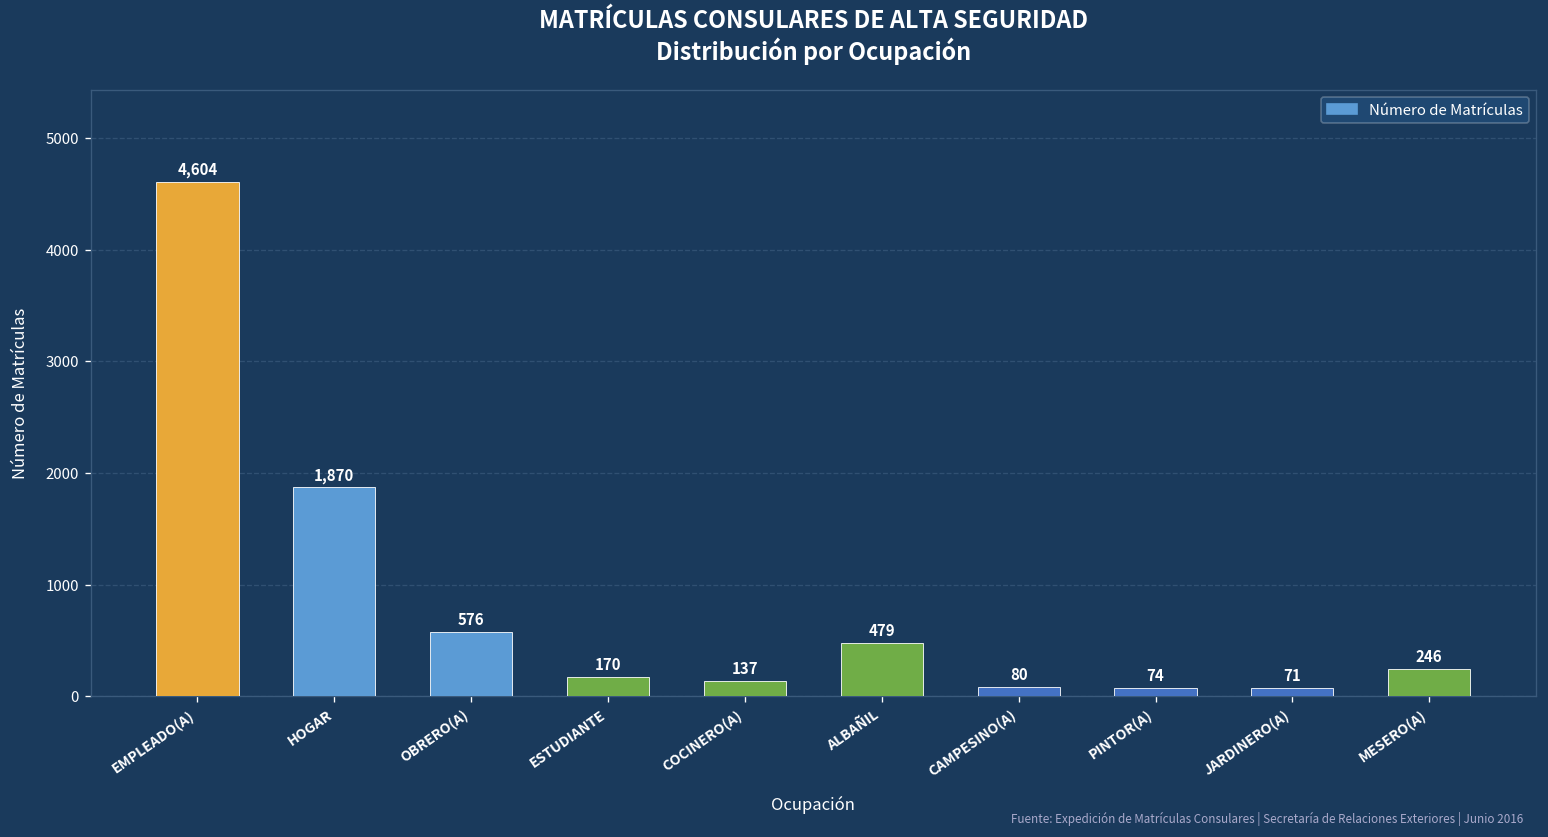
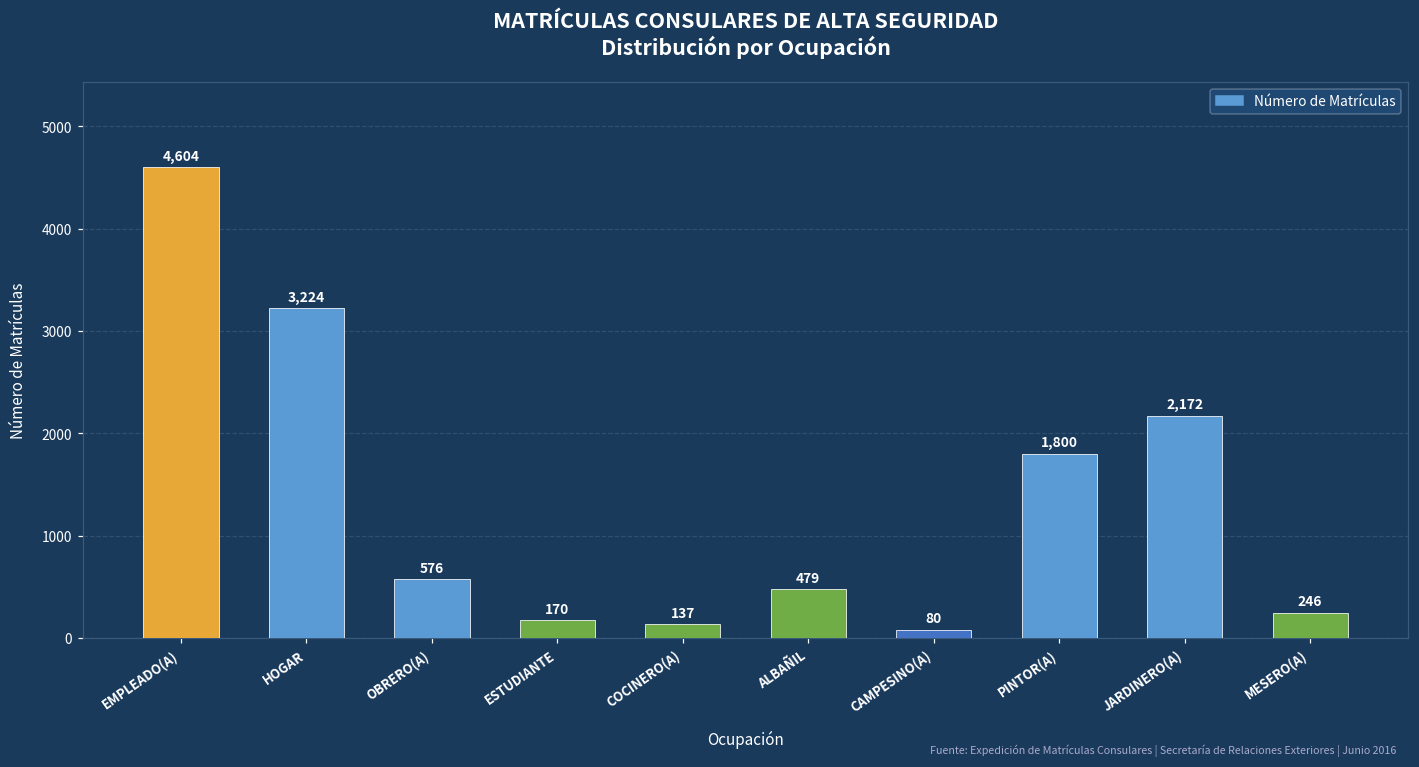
  {
    "EMPLEADO(A)": "4,604",
-   "HOGAR": "1,870",
+   "HOGAR": "3,224",
    "OBRERO(A)": "576",
    "ESTUDIANTE": "170",
    "COCINERO(A)": "137",
    "ALBAÑIL": "479",
    "CAMPESINO(A)": "80",
-   "PINTOR(A)": "74",
-   "JARDINERO(A)": "71",
+   "PINTOR(A)": "1,800",
+   "JARDINERO(A)": "2,172",
    "MESERO(A)": "246"
  }
